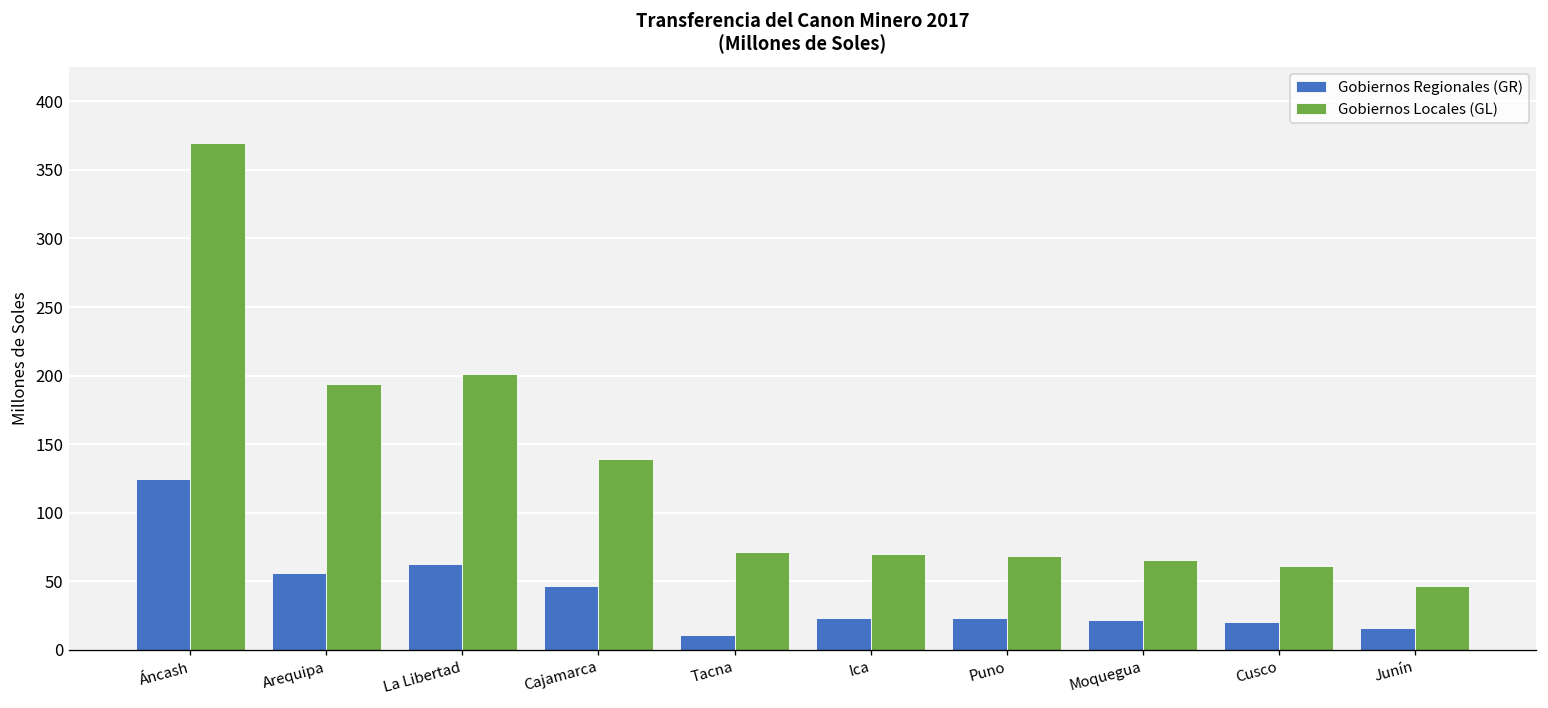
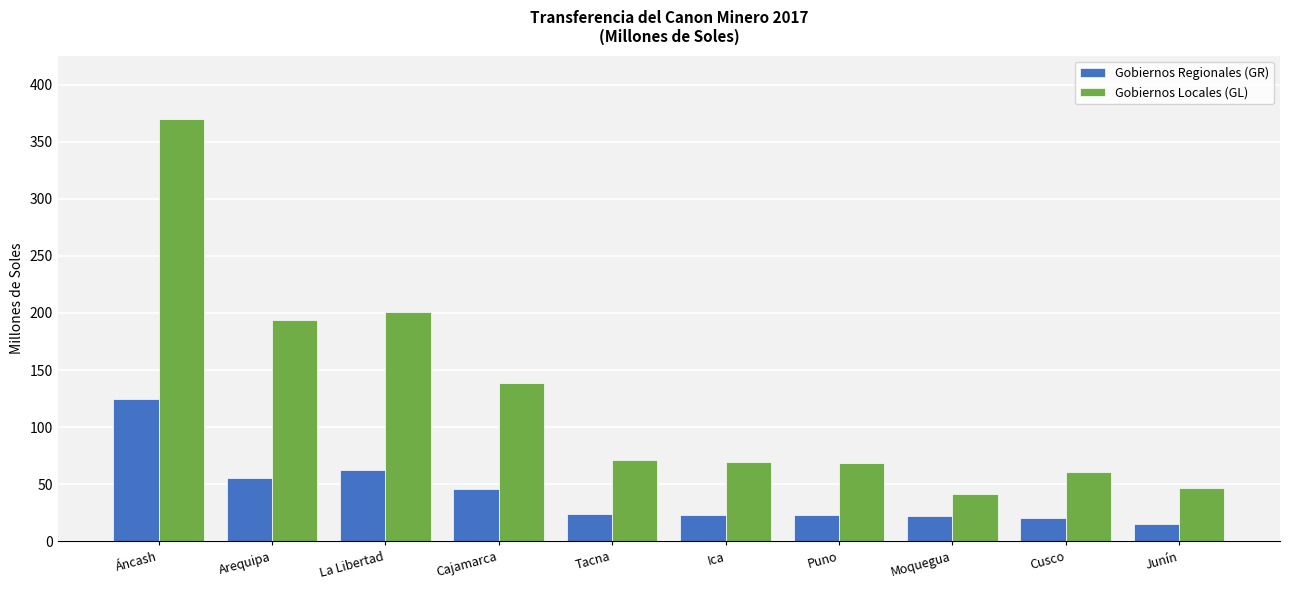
  {
    "Gobiernos Regionales (GR)": {
      "Áncash": 125,
      "Arequipa": 56,
      "La Libertad": 63,
      "Cajamarca": 46,
-     "Tacna": 11,
+     "Tacna": 24,
      "Ica": 23,
      "Puno": 23,
      "Moquegua": 22,
      "Cusco": 20,
      "Junín": 16
    },
    "Gobiernos Locales (GL)": {
      "Áncash": 370,
      "Arequipa": 194,
      "La Libertad": 201,
      "Cajamarca": 139,
      "Tacna": 71,
      "Ica": 70,
      "Puno": 69,
-     "Moquegua": 66,
+     "Moquegua": 42,
      "Cusco": 61,
      "Junín": 47
    }
  }
